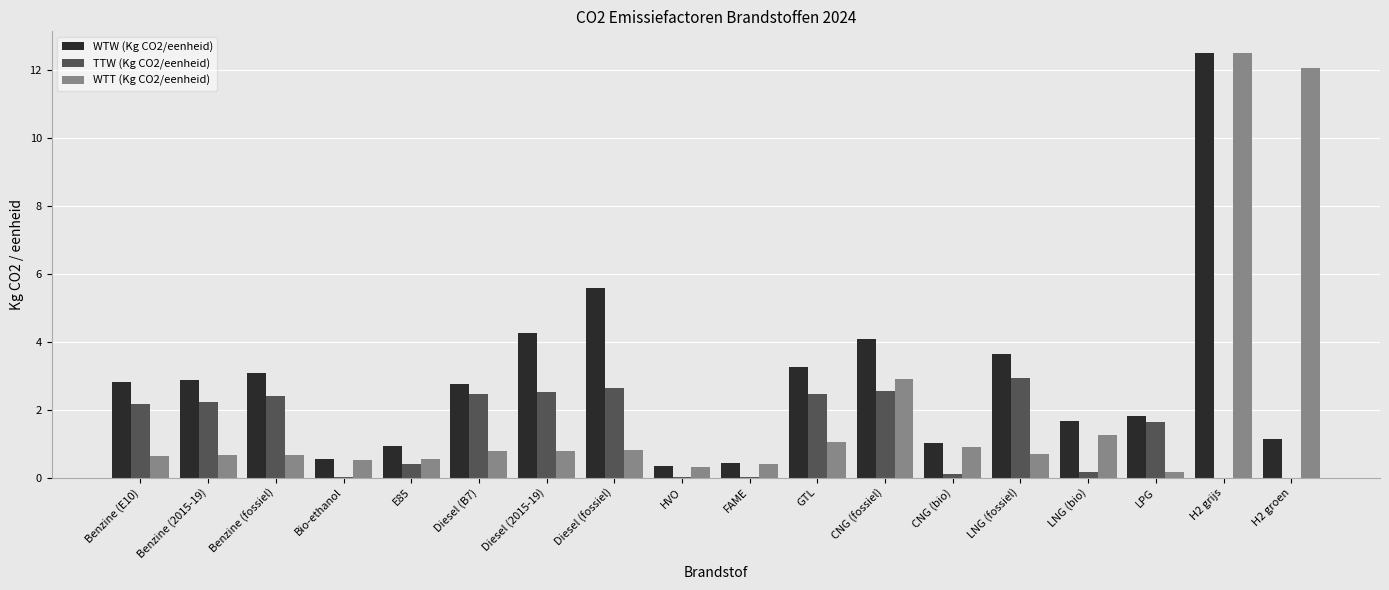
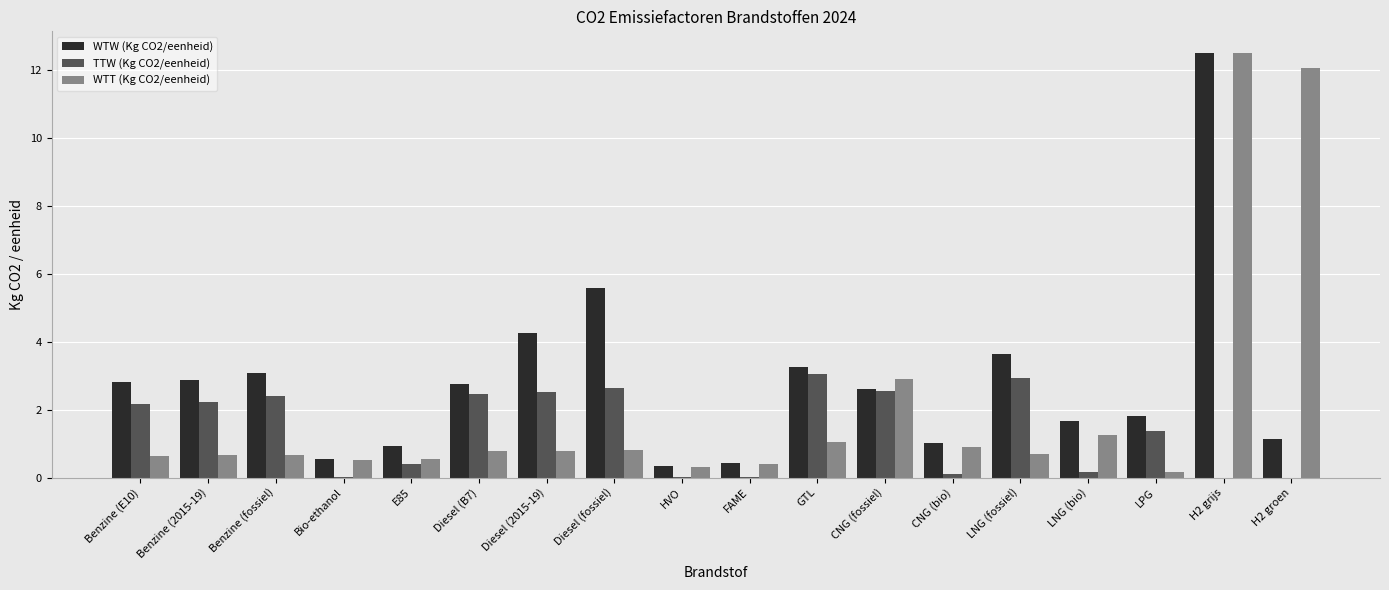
  {
    "WTW (Kg CO2/eenheid)": {
      "Benzine (E10)": 2.8,
      "Benzine (2015-19)": 2.9,
      "Benzine (fossiel)": 3.1,
      "Bio-ethanol": 0.6,
      "E85": 0.9,
      "Diesel (B7)": 2.8,
      "Diesel (2015-19)": 4.2,
      "Diesel (fossiel)": 5.6,
      "HVO": 0.3,
      "FAME": 0.4,
      "GTL": 3.3,
-     "CNG (fossiel)": 4.1,
+     "CNG (fossiel)": 2.6,
      "CNG (bio)": 1.0,
      "LNG (fossiel)": 3.7,
      "LNG (bio)": 1.7,
      "LPG": 1.8,
      "H2 grijs": 12.5,
      "H2 groen": 1.1
    },
    "TTW (Kg CO2/eenheid)": {
      "Benzine (E10)": 2.2,
      "Benzine (2015-19)": 2.2,
      "Benzine (fossiel)": 2.4,
      "E85": 0.4,
      "Diesel (B7)": 2.5,
      "Diesel (2015-19)": 2.5,
      "Diesel (fossiel)": 2.7,
-     "GTL": 2.5,
+     "GTL": 3.0,
      "CNG (fossiel)": 2.6,
      "CNG (bio)": 0.1,
      "LNG (fossiel)": 2.9,
      "LNG (bio)": 0.2,
-     "LPG": 1.6,
+     "LPG": 1.4,
      "H2 grijs": 0.0,
      "H2 groen": 0.0
    },
    "WTT (Kg CO2/eenheid)": {
      "Benzine (E10)": 0.6,
      "Benzine (2015-19)": 0.7,
      "Benzine (fossiel)": 0.7,
      "Bio-ethanol": 0.5,
      "E85": 0.5,
      "Diesel (B7)": 0.8,
      "Diesel (2015-19)": 0.8,
      "Diesel (fossiel)": 0.8,
      "HVO": 0.3,
      "FAME": 0.4,
      "GTL": 1.0,
      "CNG (fossiel)": 2.9,
      "CNG (bio)": 0.9,
      "LNG (fossiel)": 0.7,
      "LNG (bio)": 1.3,
      "LPG": 0.2,
      "H2 grijs": 12.5,
      "H2 groen": 12.1
    }
  }
